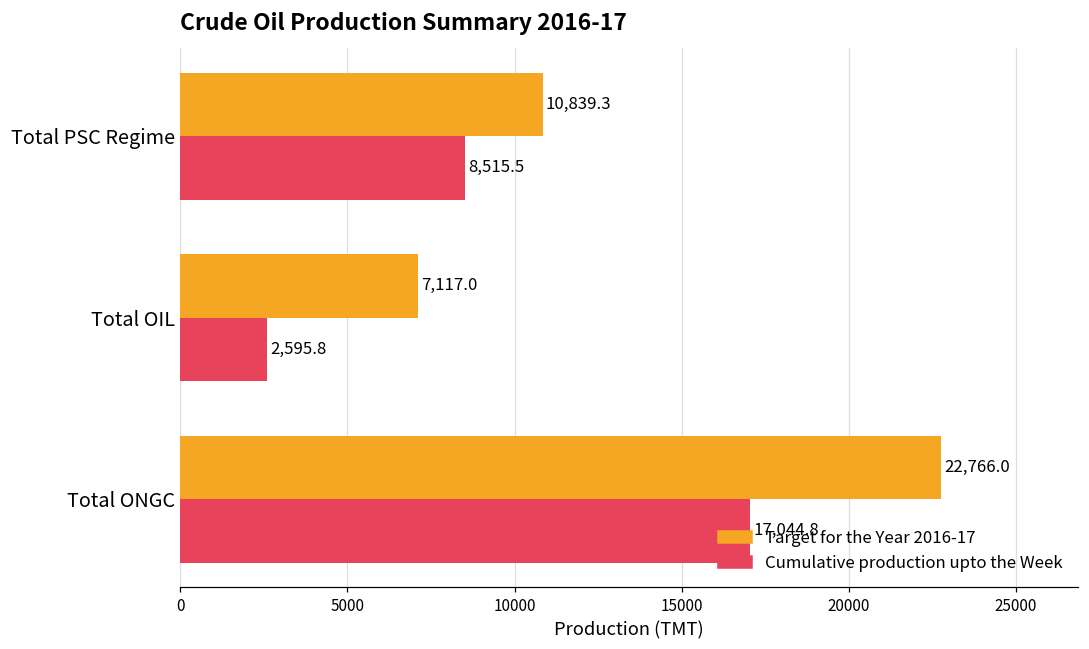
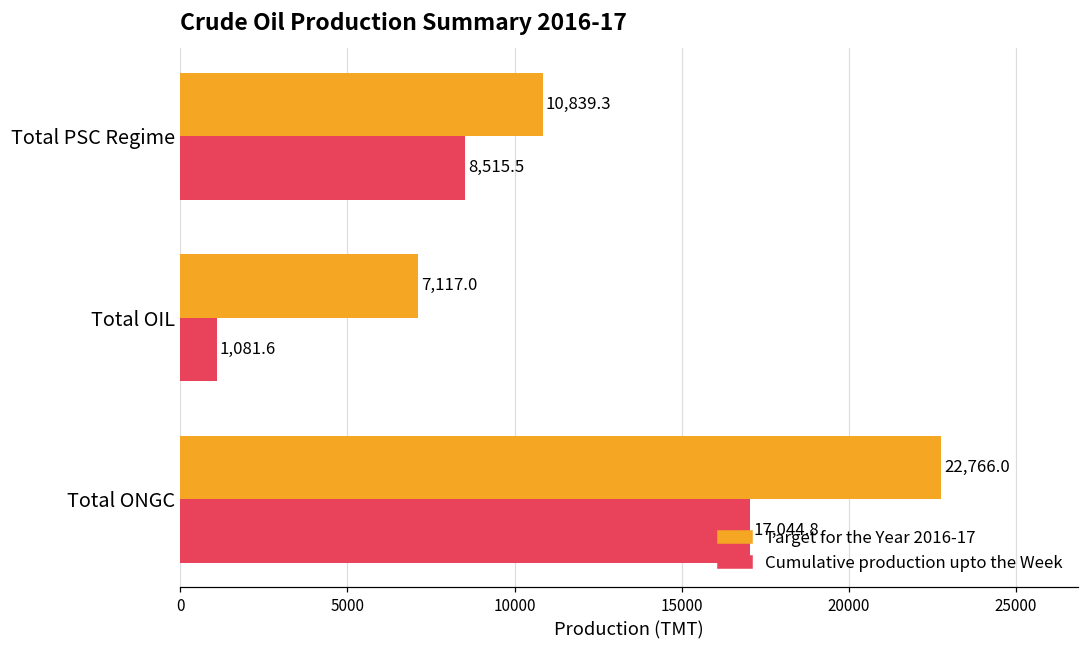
  {
    "Target for the Year 2016-17": {
      "Total PSC Regime": "10,839.3",
      "Total OIL": "7,117.0",
      "Total ONGC": "22,766.0"
    },
    "Cumulative production upto the Week": {
      "Total PSC Regime": "8,515.5",
-     "Total OIL": "2,595.8",
+     "Total OIL": "1,081.6",
      "Total ONGC": "17,044.8"
    }
  }
